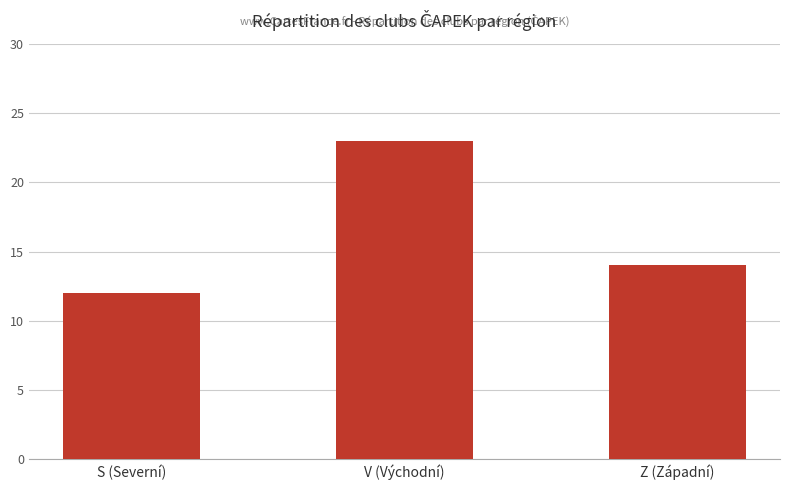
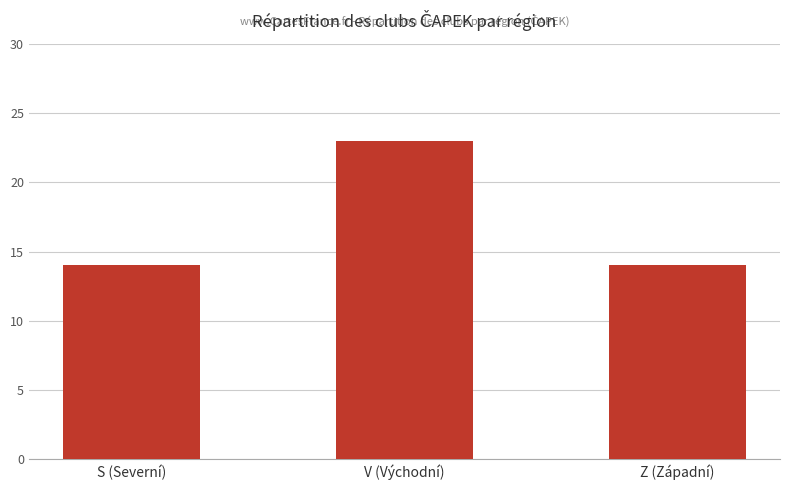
  {
-   "S (Severní)": 12,
+   "S (Severní)": 14,
    "V (Východní)": 23,
    "Z (Západní)": 14
  }
